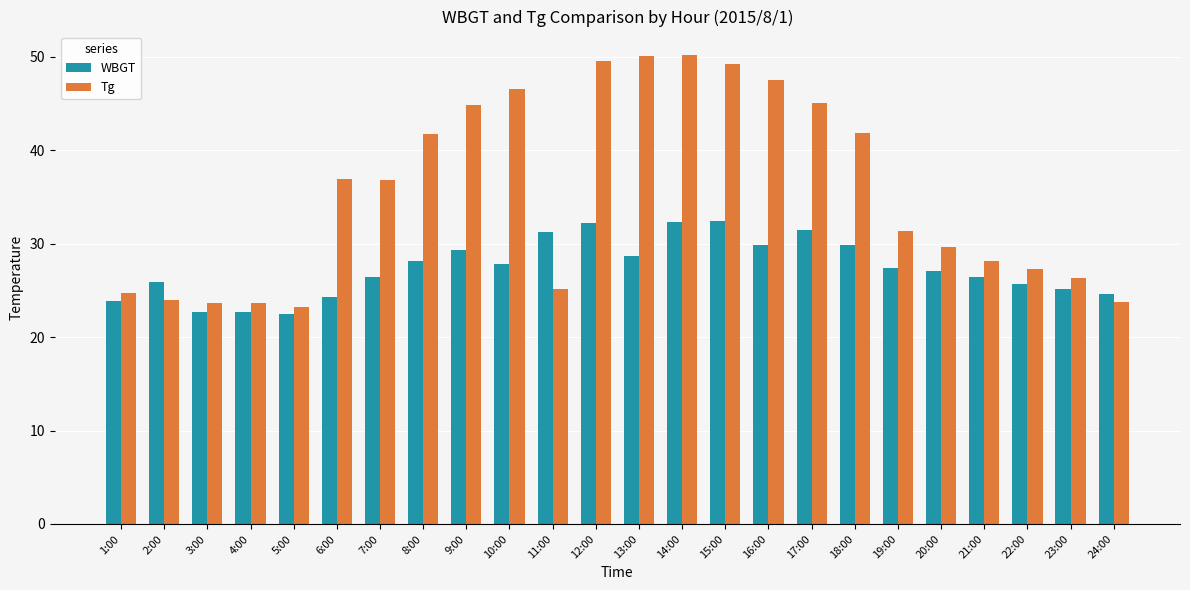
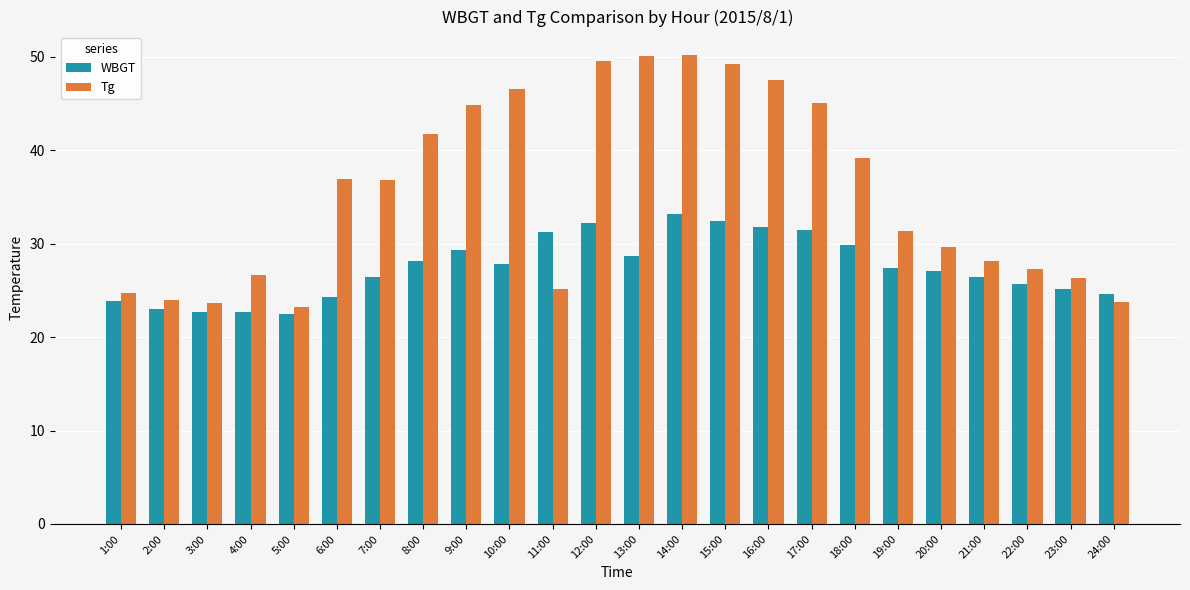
  {
    "WBGT": {
      "1:00": 24,
-     "2:00": 26,
+     "2:00": 23,
      "3:00": 23,
      "4:00": 23,
      "5:00": 23,
      "6:00": 24,
      "7:00": 26,
      "8:00": 28,
      "9:00": 29,
      "10:00": 28,
      "11:00": 31,
      "12:00": 32,
      "13:00": 29,
-     "14:00": 32,
+     "14:00": 33,
      "15:00": 32,
-     "16:00": 30,
+     "16:00": 32,
      "17:00": 32,
      "18:00": 30,
      "19:00": 27,
      "20:00": 27,
      "21:00": 26,
      "22:00": 26,
      "23:00": 25,
      "24:00": 25
    },
    "Tg": {
      "1:00": 25,
      "2:00": 24,
      "3:00": 24,
-     "4:00": 24,
+     "4:00": 27,
      "5:00": 23,
      "6:00": 37,
      "7:00": 37,
      "8:00": 42,
      "9:00": 45,
      "10:00": 47,
      "11:00": 25,
      "12:00": 50,
      "13:00": 50,
      "14:00": 50,
      "15:00": 49,
      "16:00": 48,
      "17:00": 45,
-     "18:00": 42,
+     "18:00": 39,
      "19:00": 31,
      "20:00": 30,
      "21:00": 28,
      "22:00": 27,
      "23:00": 26,
      "24:00": 24
    }
  }
